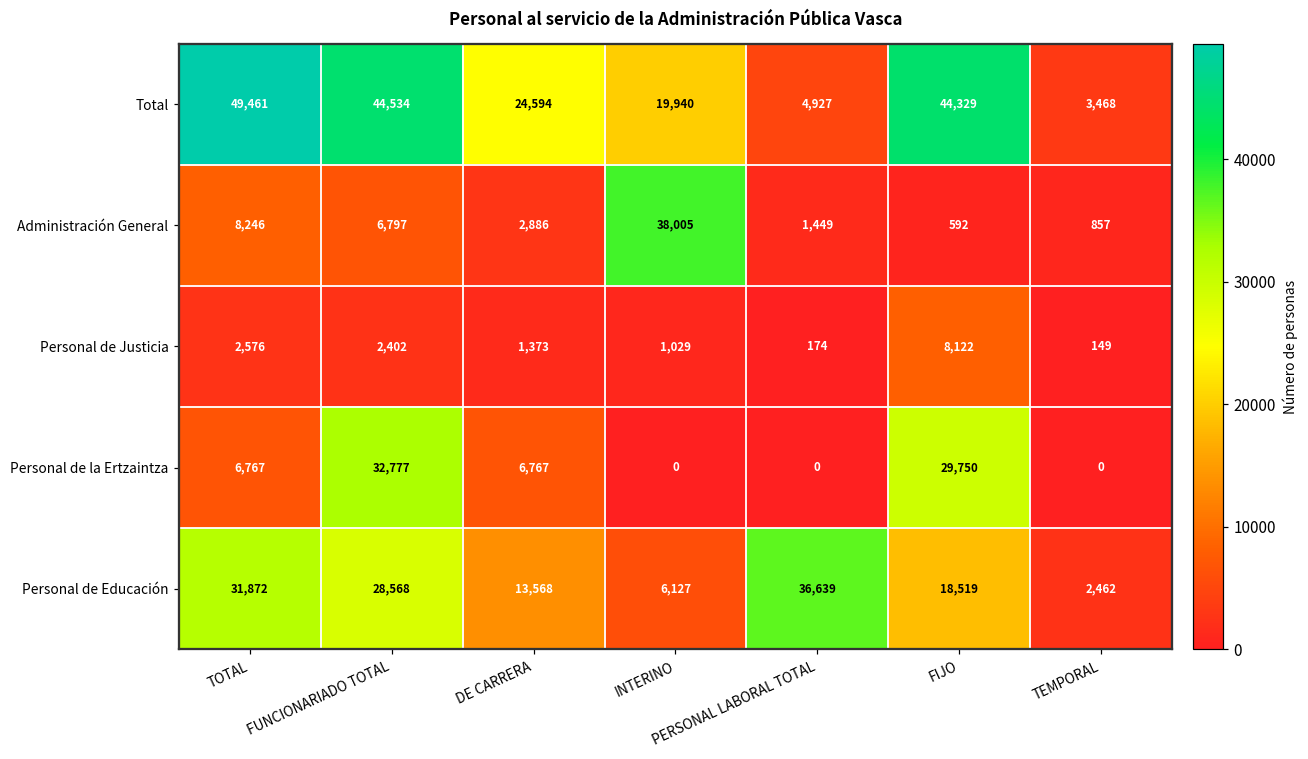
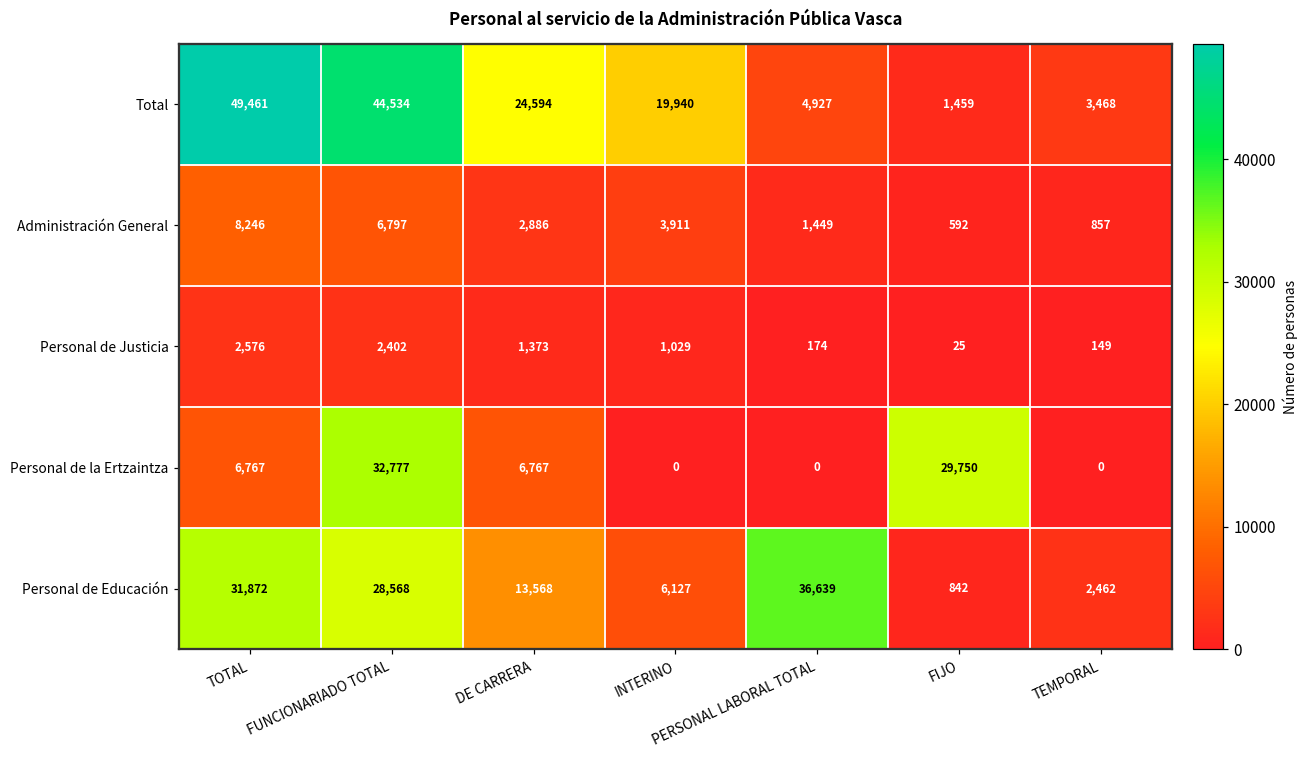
  {
    "Total": {
      "TOTAL": "49,461",
      "FUNCIONARIADO TOTAL": "44,534",
      "DE CARRERA": "24,594",
      "INTERINO": "19,940",
      "PERSONAL LABORAL TOTAL": "4,927",
-     "FIJO": "44,329",
+     "FIJO": "1,459",
      "TEMPORAL": "3,468"
    },
    "Administración General": {
      "TOTAL": "8,246",
      "FUNCIONARIADO TOTAL": "6,797",
      "DE CARRERA": "2,886",
-     "INTERINO": "38,005",
+     "INTERINO": "3,911",
      "PERSONAL LABORAL TOTAL": "1,449",
      "FIJO": "592",
      "TEMPORAL": "857"
    },
    "Personal de Justicia": {
      "TOTAL": "2,576",
      "FUNCIONARIADO TOTAL": "2,402",
      "DE CARRERA": "1,373",
      "INTERINO": "1,029",
      "PERSONAL LABORAL TOTAL": "174",
-     "FIJO": "8,122",
+     "FIJO": "25",
      "TEMPORAL": "149"
    },
    "Personal de la Ertzaintza": {
      "TOTAL": "6,767",
      "FUNCIONARIADO TOTAL": "32,777",
      "DE CARRERA": "6,767",
      "INTERINO": "0",
      "PERSONAL LABORAL TOTAL": "0",
      "FIJO": "29,750",
      "TEMPORAL": "0"
    },
    "Personal de Educación": {
      "TOTAL": "31,872",
      "FUNCIONARIADO TOTAL": "28,568",
      "DE CARRERA": "13,568",
      "INTERINO": "6,127",
      "PERSONAL LABORAL TOTAL": "36,639",
-     "FIJO": "18,519",
+     "FIJO": "842",
      "TEMPORAL": "2,462"
    }
  }
